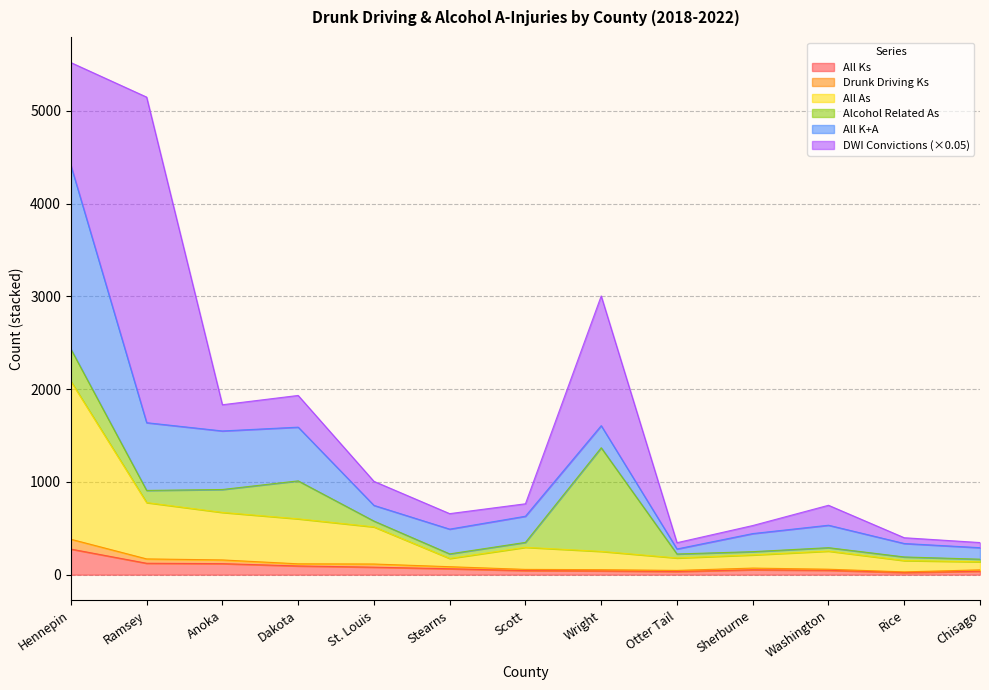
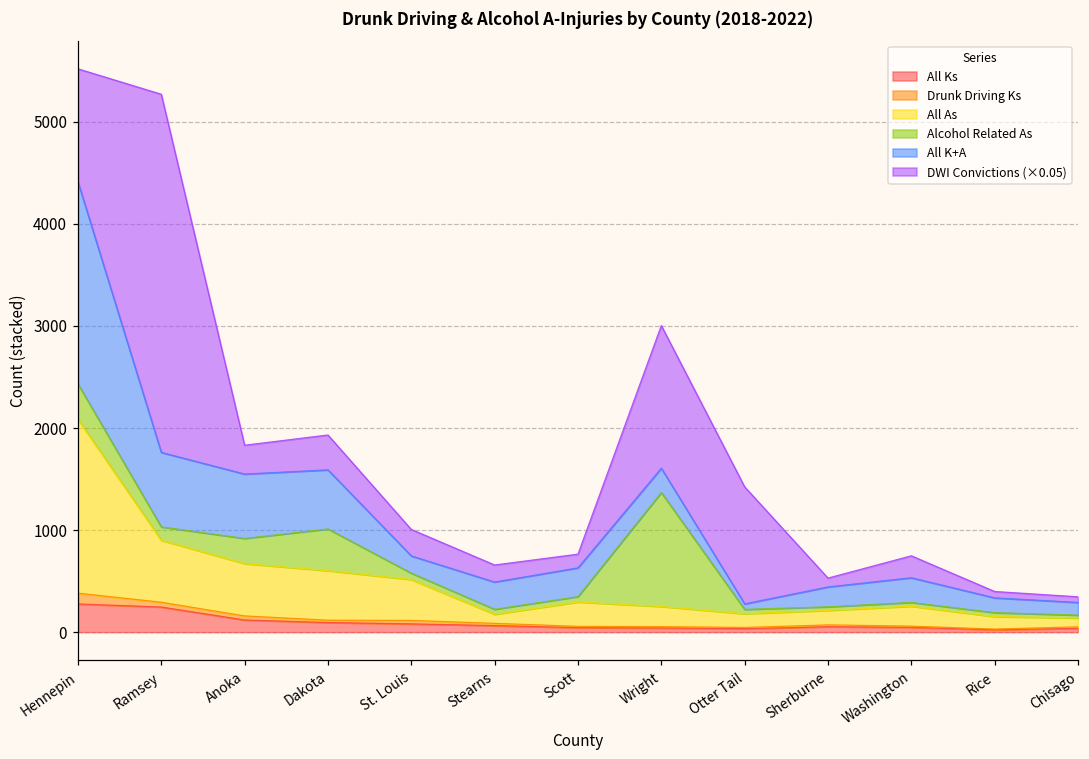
  {
    "All Ks": {
      "Hennepin": 300,
-     "Ramsey": 100,
+     "Ramsey": 200,
      "Anoka": 100,
      "St. Louis": 100
    },
    "Drunk Driving Ks": {
      "Hennepin": 100,
      "Ramsey": 0,
      "Anoka": 0,
      "St. Louis": 0
    },
    "All As": {
      "Hennepin": 1700,
      "Ramsey": 600,
      "Anoka": 500,
      "Dakota": 500,
      "St. Louis": 400,
      "Stearns": 100,
      "Scott": 200,
      "Wright": 200,
      "Otter Tail": 100,
      "Sherburne": 100,
      "Washington": 200,
      "Rice": 100,
      "Chisago": 100
    },
    "Alcohol Related As": {
      "Hennepin": 300,
      "Ramsey": 100,
      "Anoka": 200,
      "Dakota": 400,
      "St. Louis": 100,
      "Stearns": 0,
      "Scott": 100,
      "Wright": 1100,
      "Otter Tail": 0,
      "Sherburne": 0,
      "Washington": 0,
      "Rice": 0,
      "Chisago": 0
    },
    "All K+A": {
      "Hennepin": 2000,
      "Ramsey": 700,
      "Anoka": 600,
      "Dakota": 600,
      "St. Louis": 200,
      "Stearns": 300,
      "Scott": 300,
      "Wright": 200,
      "Otter Tail": 100,
      "Sherburne": 200,
      "Washington": 200,
      "Rice": 100,
      "Chisago": 100
    },
    "DWI Convictions (×0.05)": {
      "Hennepin": 1100,
      "Ramsey": 3500,
      "Anoka": 300,
      "Dakota": 300,
      "St. Louis": 300,
      "Stearns": 200,
      "Scott": 100,
      "Wright": 1400,
-     "Otter Tail": 100,
+     "Otter Tail": 1100,
      "Sherburne": 100,
      "Washington": 200,
      "Rice": 100,
      "Chisago": 100
    }
  }
